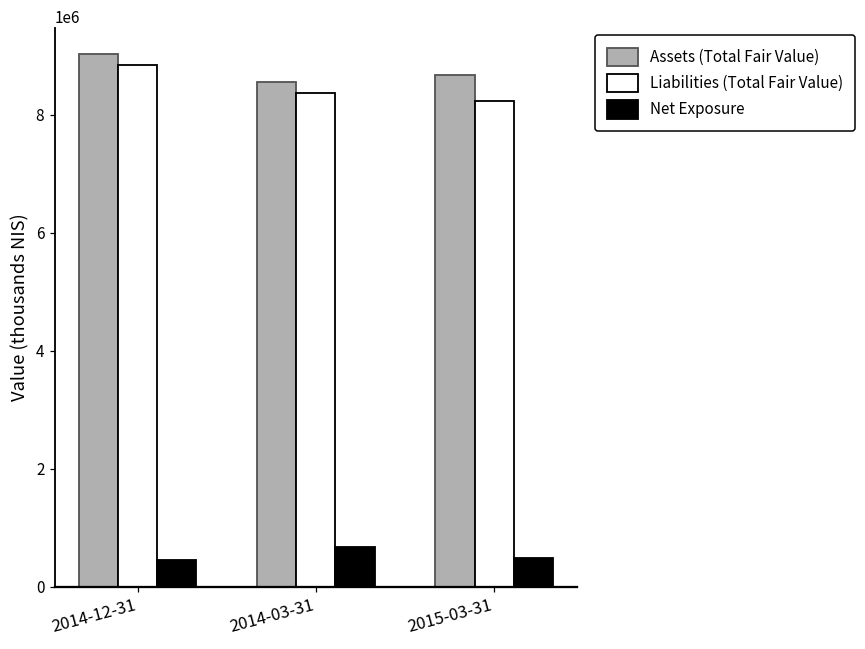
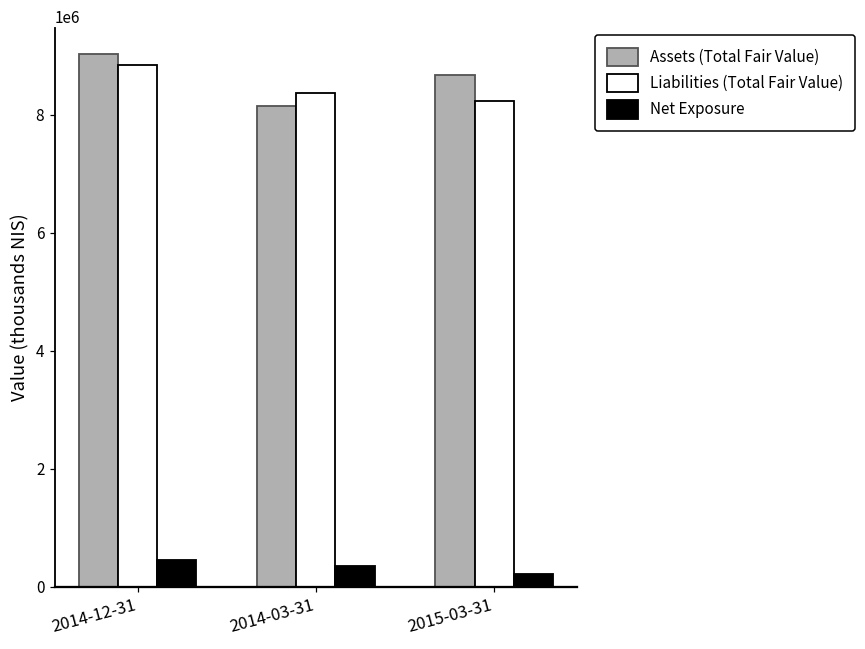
  {
    "Assets (Total Fair Value)": {
      "2014-12-31": 9000000,
-     "2014-03-31": 8500000,
+     "2014-03-31": 8100000,
      "2015-03-31": 8700000
    },
    "Liabilities (Total Fair Value)": {
      "2014-12-31": 8800000,
      "2014-03-31": 8400000,
      "2015-03-31": 8200000
    },
    "Net Exposure": {
      "2014-12-31": 500000,
-     "2014-03-31": 700000,
-     "2015-03-31": 500000
+     "2014-03-31": 400000,
+     "2015-03-31": 200000
    }
  }
